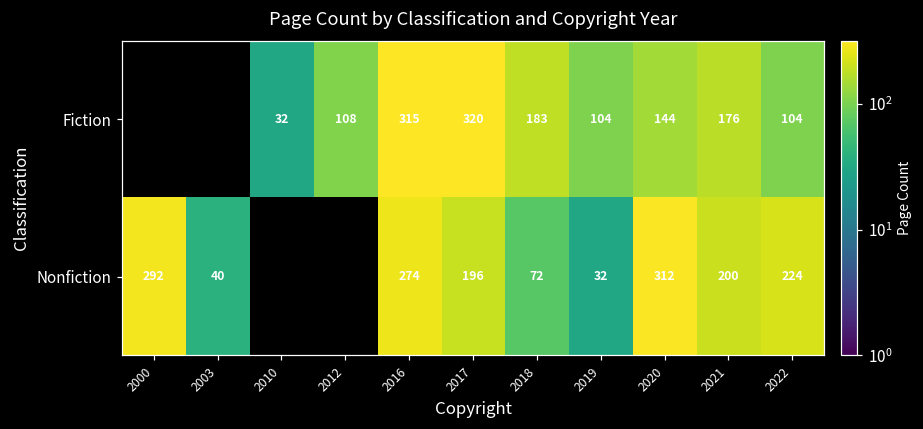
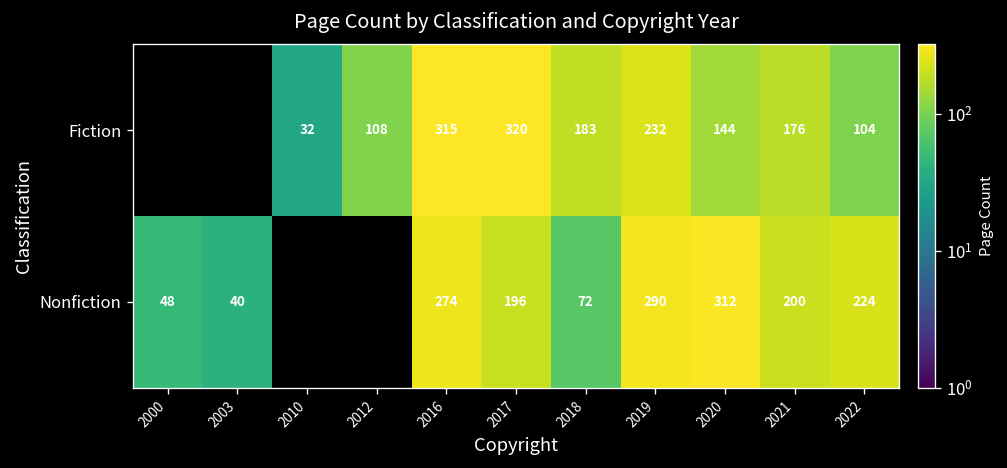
  {
    "Fiction": {
      "2010": 32,
      "2012": 108,
      "2016": 315,
      "2017": 320,
      "2018": 183,
-     "2019": 104,
+     "2019": 232,
      "2020": 144,
      "2021": 176,
      "2022": 104
    },
    "Nonfiction": {
-     "2000": 292,
+     "2000": 48,
      "2003": 40,
      "2016": 274,
      "2017": 196,
      "2018": 72,
-     "2019": 32,
+     "2019": 290,
      "2020": 312,
      "2021": 200,
      "2022": 224
    }
  }
